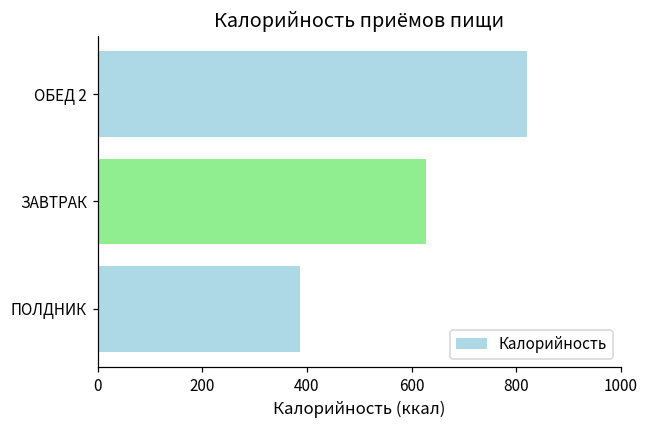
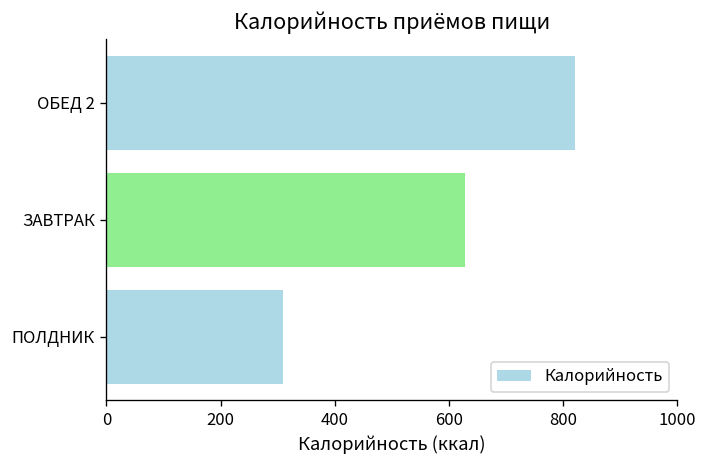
  {
    "ОБЕД 2": 820,
    "ЗАВТРАК": 630,
-   "ПОЛДНИК": 390
+   "ПОЛДНИК": 310
  }
